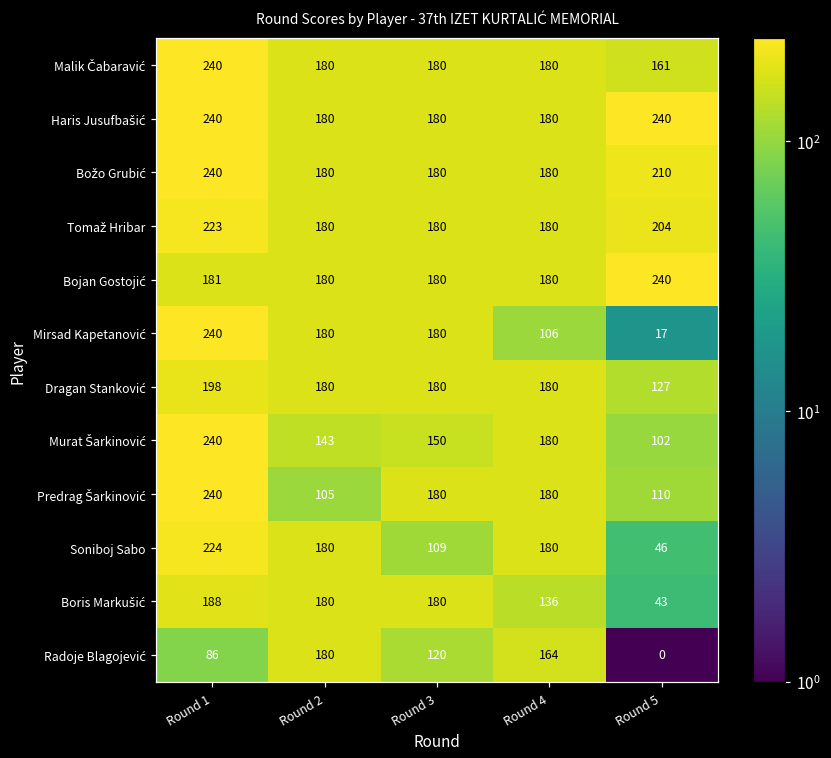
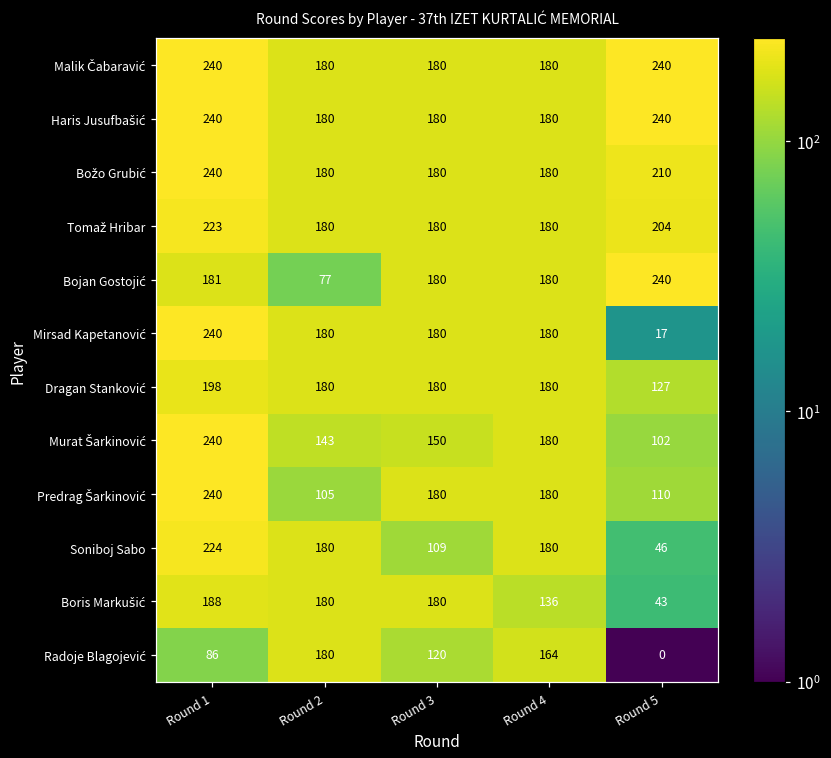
  {
    "Malik Čabaravić": {
      "Round 1": 240,
      "Round 2": 180,
      "Round 3": 180,
      "Round 4": 180,
-     "Round 5": 161
+     "Round 5": 240
    },
    "Haris Jusufbašić": {
      "Round 1": 240,
      "Round 2": 180,
      "Round 3": 180,
      "Round 4": 180,
      "Round 5": 240
    },
    "Božo Grubić": {
      "Round 1": 240,
      "Round 2": 180,
      "Round 3": 180,
      "Round 4": 180,
      "Round 5": 210
    },
    "Tomaž Hribar": {
      "Round 1": 223,
      "Round 2": 180,
      "Round 3": 180,
      "Round 4": 180,
      "Round 5": 204
    },
    "Bojan Gostojić": {
      "Round 1": 181,
-     "Round 2": 180,
+     "Round 2": 77,
      "Round 3": 180,
      "Round 4": 180,
      "Round 5": 240
    },
    "Mirsad Kapetanović": {
      "Round 1": 240,
      "Round 2": 180,
      "Round 3": 180,
-     "Round 4": 106,
+     "Round 4": 180,
      "Round 5": 17
    },
    "Dragan Stanković": {
      "Round 1": 198,
      "Round 2": 180,
      "Round 3": 180,
      "Round 4": 180,
      "Round 5": 127
    },
    "Murat Šarkinović": {
      "Round 1": 240,
      "Round 2": 143,
      "Round 3": 150,
      "Round 4": 180,
      "Round 5": 102
    },
    "Predrag Šarkinović": {
      "Round 1": 240,
      "Round 2": 105,
      "Round 3": 180,
      "Round 4": 180,
      "Round 5": 110
    },
    "Soniboj Sabo": {
      "Round 1": 224,
      "Round 2": 180,
      "Round 3": 109,
      "Round 4": 180,
      "Round 5": 46
    },
    "Boris Markušić": {
      "Round 1": 188,
      "Round 2": 180,
      "Round 3": 180,
      "Round 4": 136,
      "Round 5": 43
    },
    "Radoje Blagojević": {
      "Round 1": 86,
      "Round 2": 180,
      "Round 3": 120,
      "Round 4": 164,
      "Round 5": 0
    }
  }
